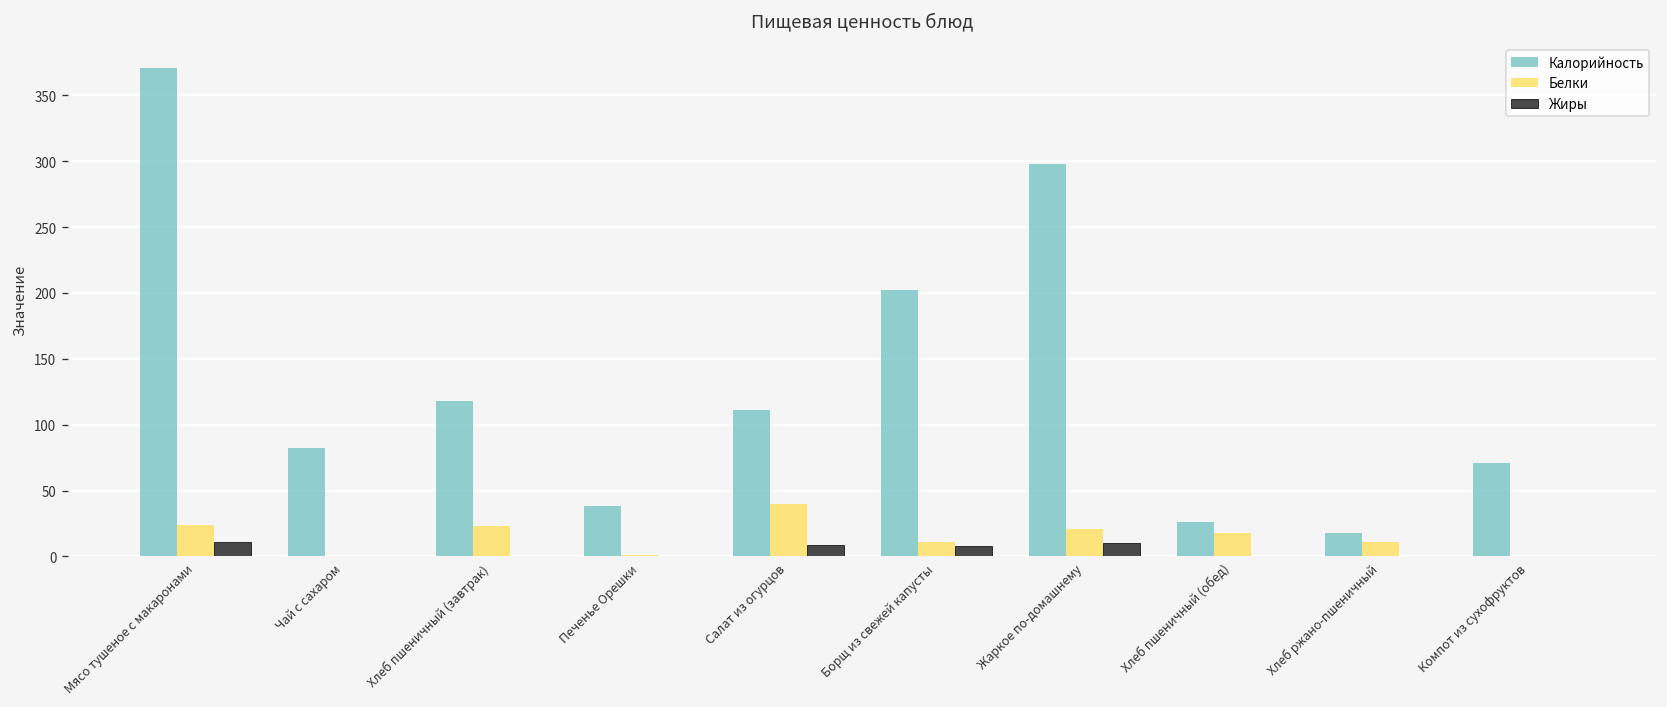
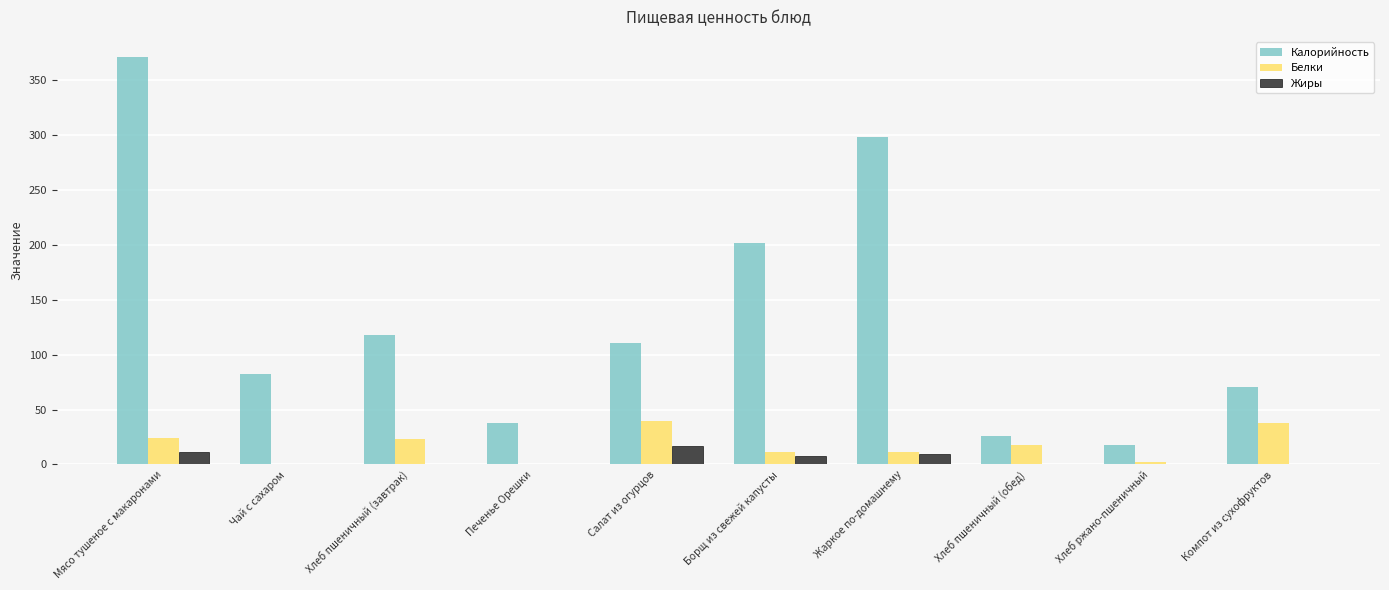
  {
    "Калорийность": {
      "Мясо тушеное с макаронами": 371,
      "Чай с сахаром": 82,
      "Хлеб пшеничный (завтрак)": 118,
      "Печенье Орешки": 38,
      "Салат из огурцов": 111,
      "Борщ из свежей капусты": 202,
      "Жаркое по-домашнему": 298,
      "Хлеб пшеничный (обед)": 26,
      "Хлеб ржано-пшеничный": 18,
      "Компот из сухофруктов": 71
    },
    "Белки": {
      "Мясо тушеное с макаронами": 24,
      "Хлеб пшеничный (завтрак)": 23,
      "Салат из огурцов": 40,
      "Борщ из свежей капусты": 11,
-     "Жаркое по-домашнему": 21,
+     "Жаркое по-домашнему": 11,
      "Хлеб пшеничный (обед)": 18,
-     "Хлеб ржано-пшеничный": 11,
-     "Компот из сухофруктов": 0
+     "Хлеб ржано-пшеничный": 2,
+     "Компот из сухофруктов": 38
    },
    "Жиры": {
      "Мясо тушеное с макаронами": 11,
      "Чай с сахаром": 0,
-     "Салат из огурцов": 9,
+     "Салат из огурцов": 17,
      "Борщ из свежей капусты": 8,
      "Жаркое по-домашнему": 10,
      "Хлеб пшеничный (обед)": 0,
      "Хлеб ржано-пшеничный": 0
    }
  }
